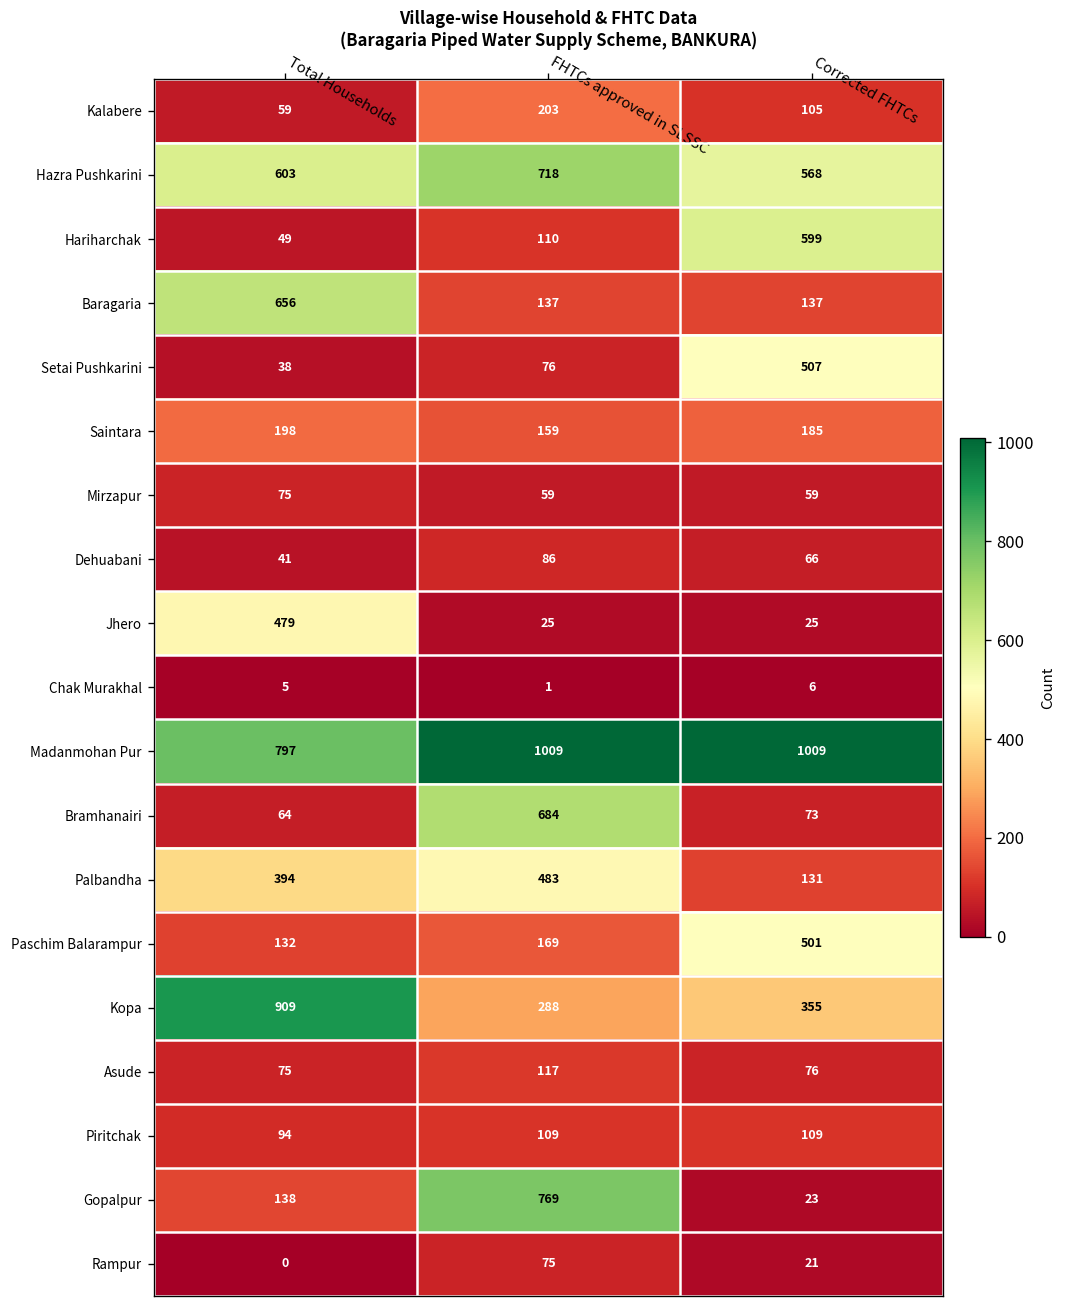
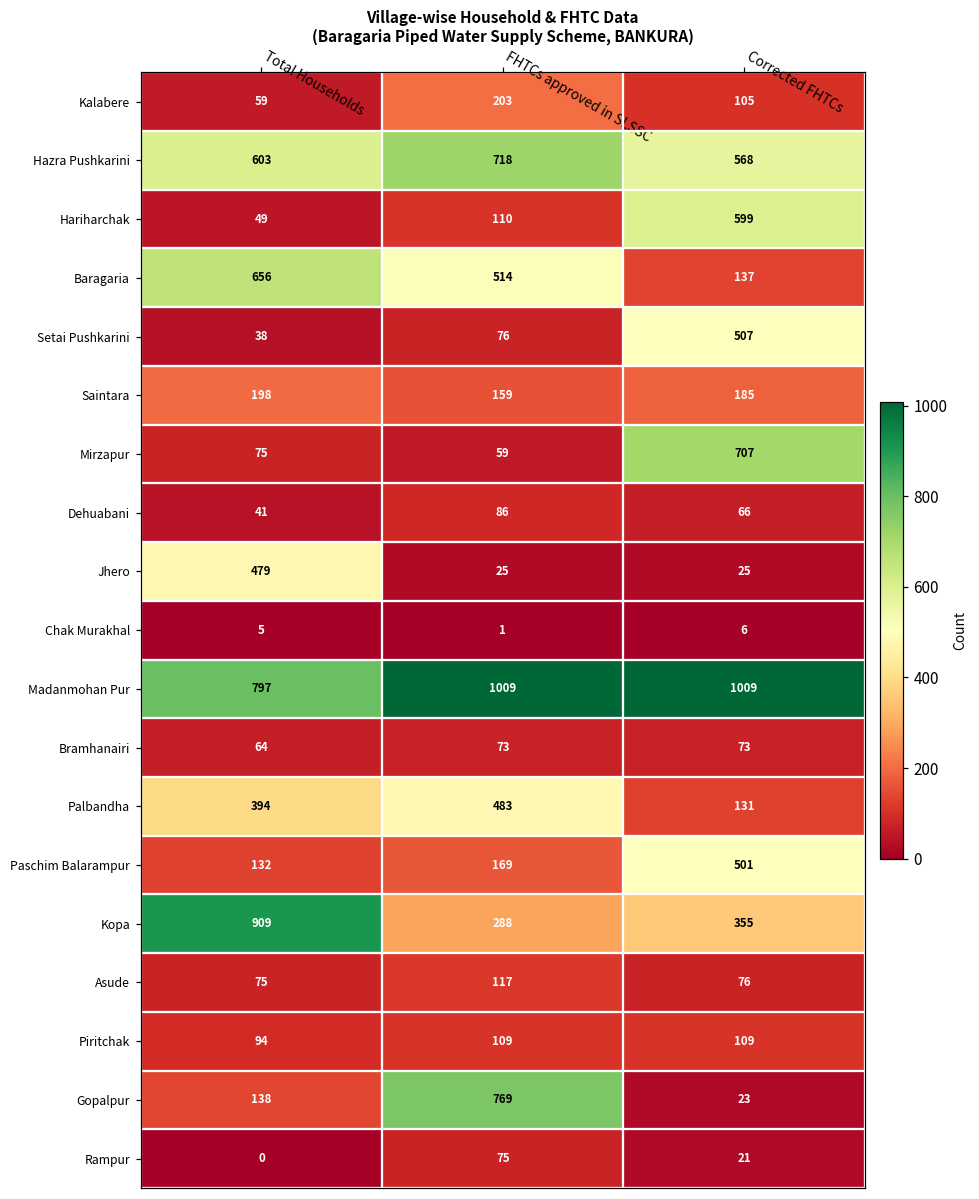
  {
    "Kalabere": {
      "Total Households": 59,
      "FHTCs approved in SLSSC": 203,
      "Corrected FHTCs": 105
    },
    "Hazra Pushkarini": {
      "Total Households": 603,
      "FHTCs approved in SLSSC": 718,
      "Corrected FHTCs": 568
    },
    "Hariharchak": {
      "Total Households": 49,
      "FHTCs approved in SLSSC": 110,
      "Corrected FHTCs": 599
    },
    "Baragaria": {
      "Total Households": 656,
-     "FHTCs approved in SLSSC": 137,
+     "FHTCs approved in SLSSC": 514,
      "Corrected FHTCs": 137
    },
    "Setai Pushkarini": {
      "Total Households": 38,
      "FHTCs approved in SLSSC": 76,
      "Corrected FHTCs": 507
    },
    "Saintara": {
      "Total Households": 198,
      "FHTCs approved in SLSSC": 159,
      "Corrected FHTCs": 185
    },
    "Mirzapur": {
      "Total Households": 75,
      "FHTCs approved in SLSSC": 59,
-     "Corrected FHTCs": 59
+     "Corrected FHTCs": 707
    },
    "Dehuabani": {
      "Total Households": 41,
      "FHTCs approved in SLSSC": 86,
      "Corrected FHTCs": 66
    },
    "Jhero": {
      "Total Households": 479,
      "FHTCs approved in SLSSC": 25,
      "Corrected FHTCs": 25
    },
    "Chak Murakhal": {
      "Total Households": 5,
      "FHTCs approved in SLSSC": 1,
      "Corrected FHTCs": 6
    },
    "Madanmohan Pur": {
      "Total Households": 797,
      "FHTCs approved in SLSSC": 1009,
      "Corrected FHTCs": 1009
    },
    "Bramhanairi": {
      "Total Households": 64,
-     "FHTCs approved in SLSSC": 684,
+     "FHTCs approved in SLSSC": 73,
      "Corrected FHTCs": 73
    },
    "Palbandha": {
      "Total Households": 394,
      "FHTCs approved in SLSSC": 483,
      "Corrected FHTCs": 131
    },
    "Paschim Balarampur": {
      "Total Households": 132,
      "FHTCs approved in SLSSC": 169,
      "Corrected FHTCs": 501
    },
    "Kopa": {
      "Total Households": 909,
      "FHTCs approved in SLSSC": 288,
      "Corrected FHTCs": 355
    },
    "Asude": {
      "Total Households": 75,
      "FHTCs approved in SLSSC": 117,
      "Corrected FHTCs": 76
    },
    "Piritchak": {
      "Total Households": 94,
      "FHTCs approved in SLSSC": 109,
      "Corrected FHTCs": 109
    },
    "Gopalpur": {
      "Total Households": 138,
      "FHTCs approved in SLSSC": 769,
      "Corrected FHTCs": 23
    },
    "Rampur": {
      "Total Households": 0,
      "FHTCs approved in SLSSC": 75,
      "Corrected FHTCs": 21
    }
  }
